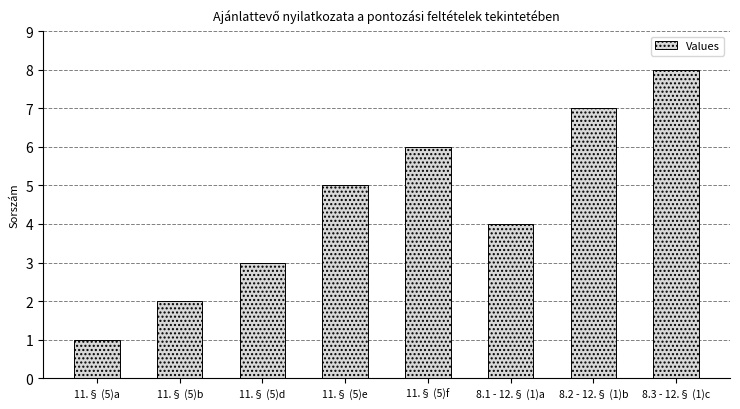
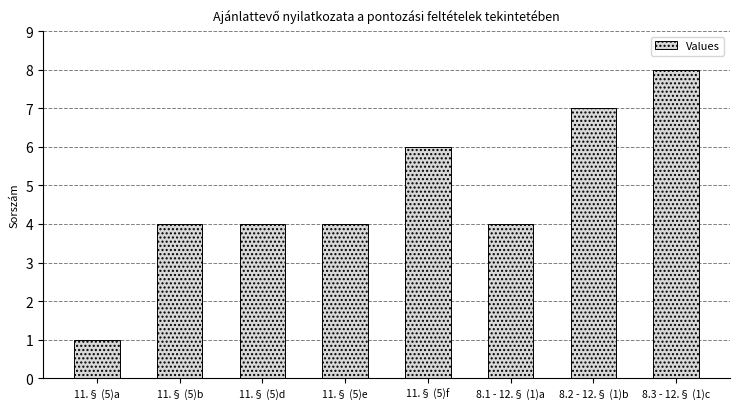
  {
    "11.§ (5)a": 1,
-   "11.§ (5)b": 2,
-   "11.§ (5)d": 3,
-   "11.§ (5)e": 5,
+   "11.§ (5)b": 4,
+   "11.§ (5)d": 4,
+   "11.§ (5)e": 4,
    "11.§ (5)f": 6,
    "8.1 - 12.§ (1)a": 4,
    "8.2 - 12.§ (1)b": 7,
    "8.3 - 12.§ (1)c": 8
  }
